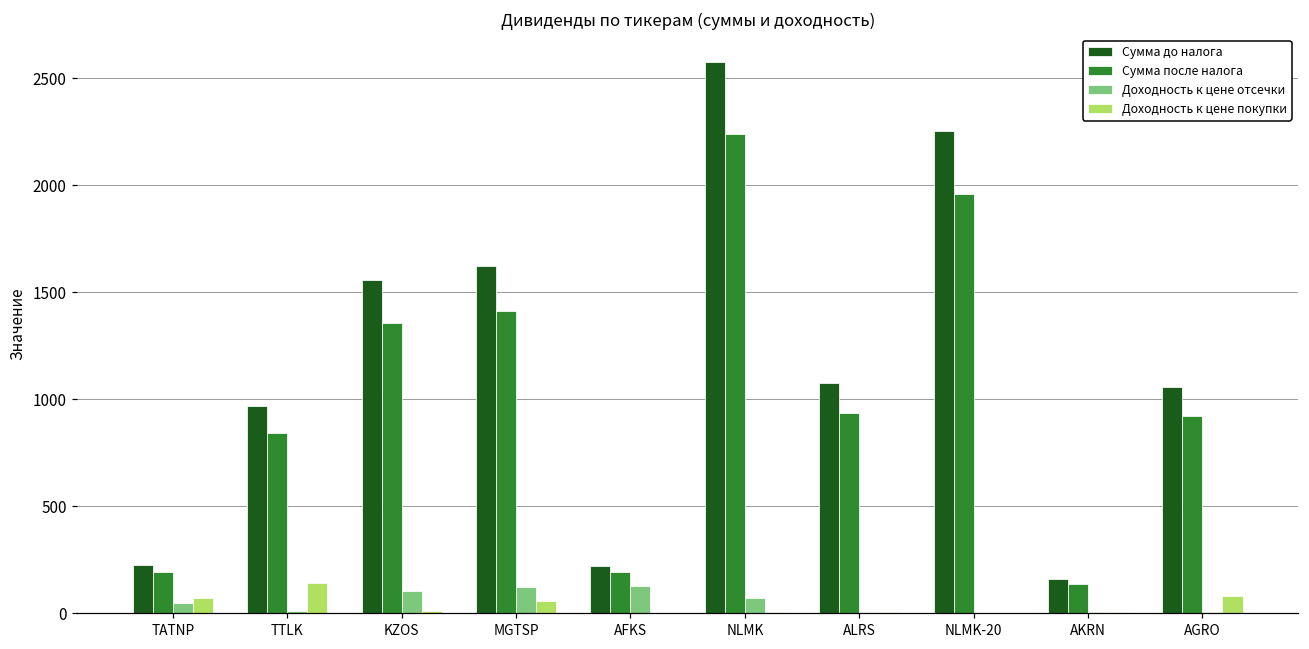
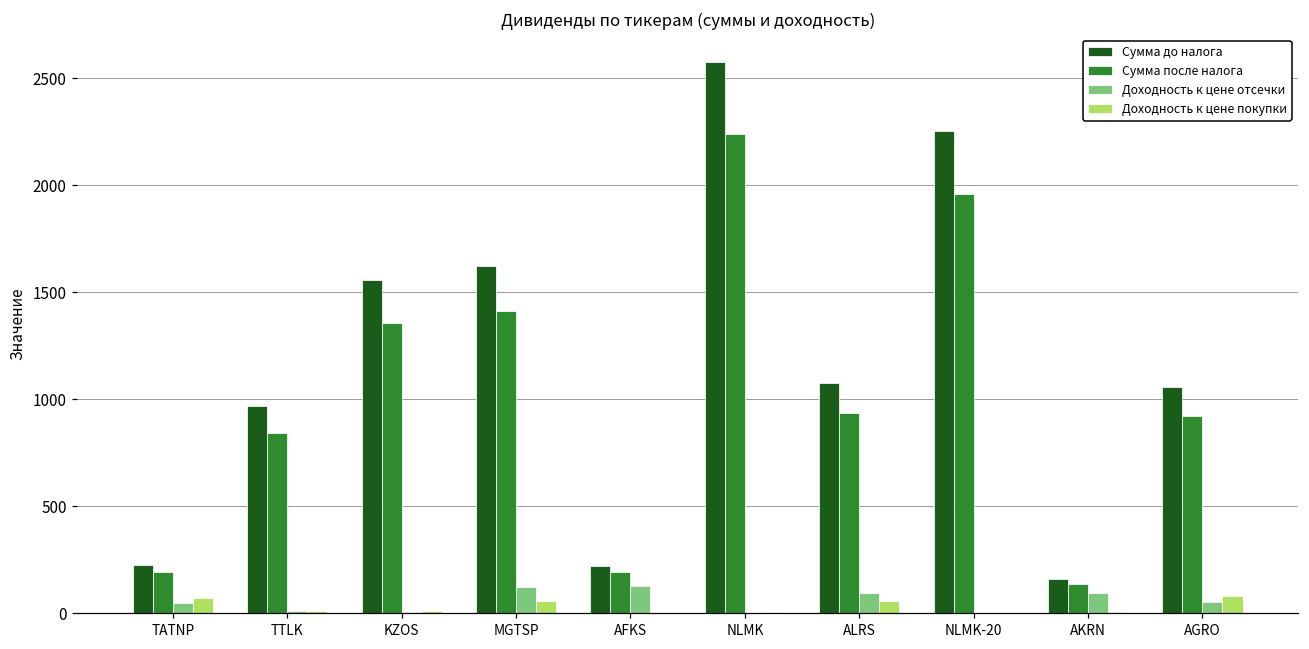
  {
    "Доходность к цене отсечки": {
      "TATNP": 50,
-     "KZOS": 100,
+     "KZOS": 10,
      "MGTSP": 120,
      "AFKS": 130,
-     "NLMK": 70,
-     "ALRS": 0,
-     "AKRN": 0,
-     "AGRO": 0
+     "NLMK": 0,
+     "ALRS": 100,
+     "AKRN": 90,
+     "AGRO": 50
    },
    "Доходность к цене покупки": {
      "TATNP": 70,
-     "TTLK": 140,
+     "TTLK": 10,
      "MGTSP": 50,
-     "ALRS": 0,
+     "ALRS": 60,
      "AGRO": 80
    }
  }
